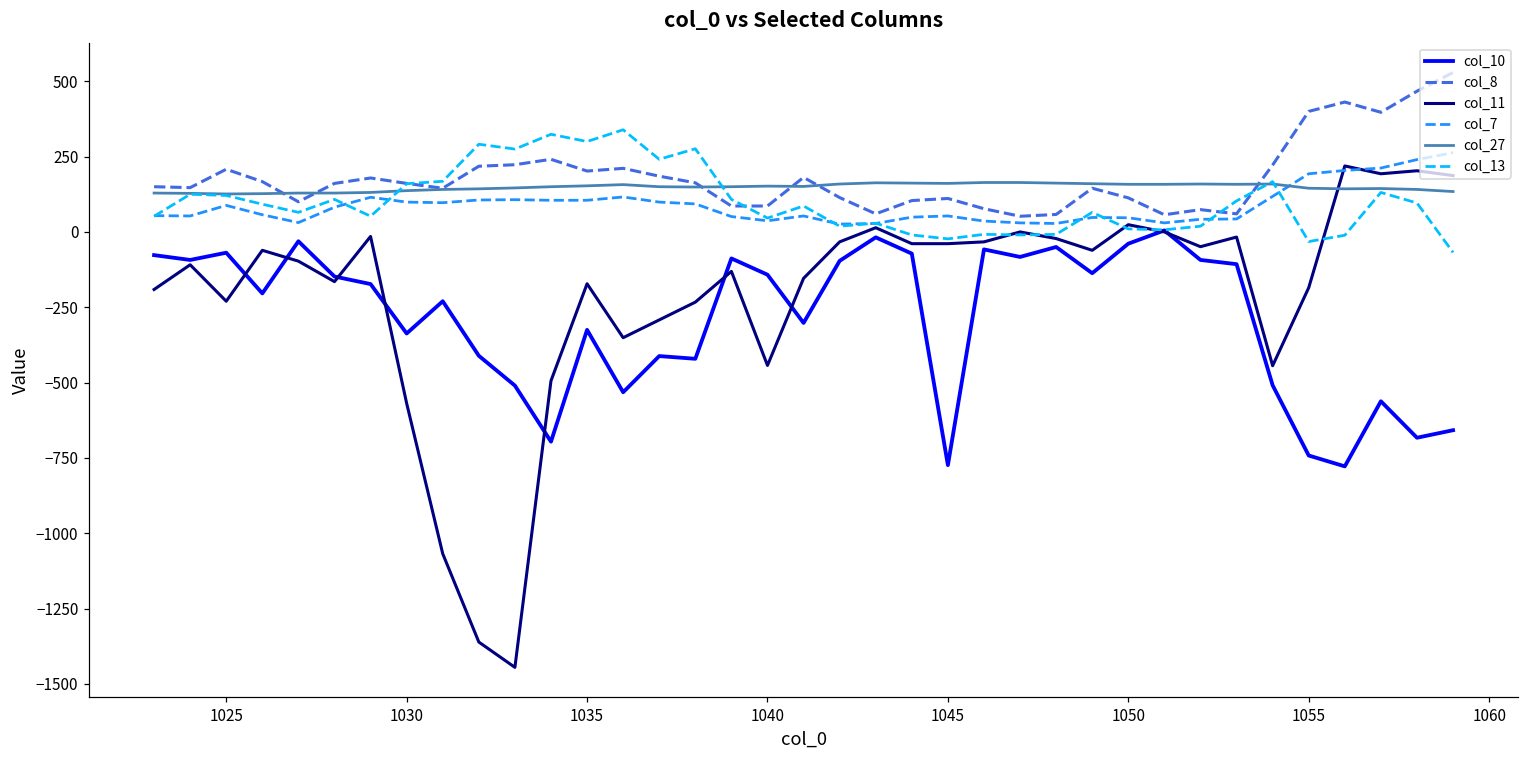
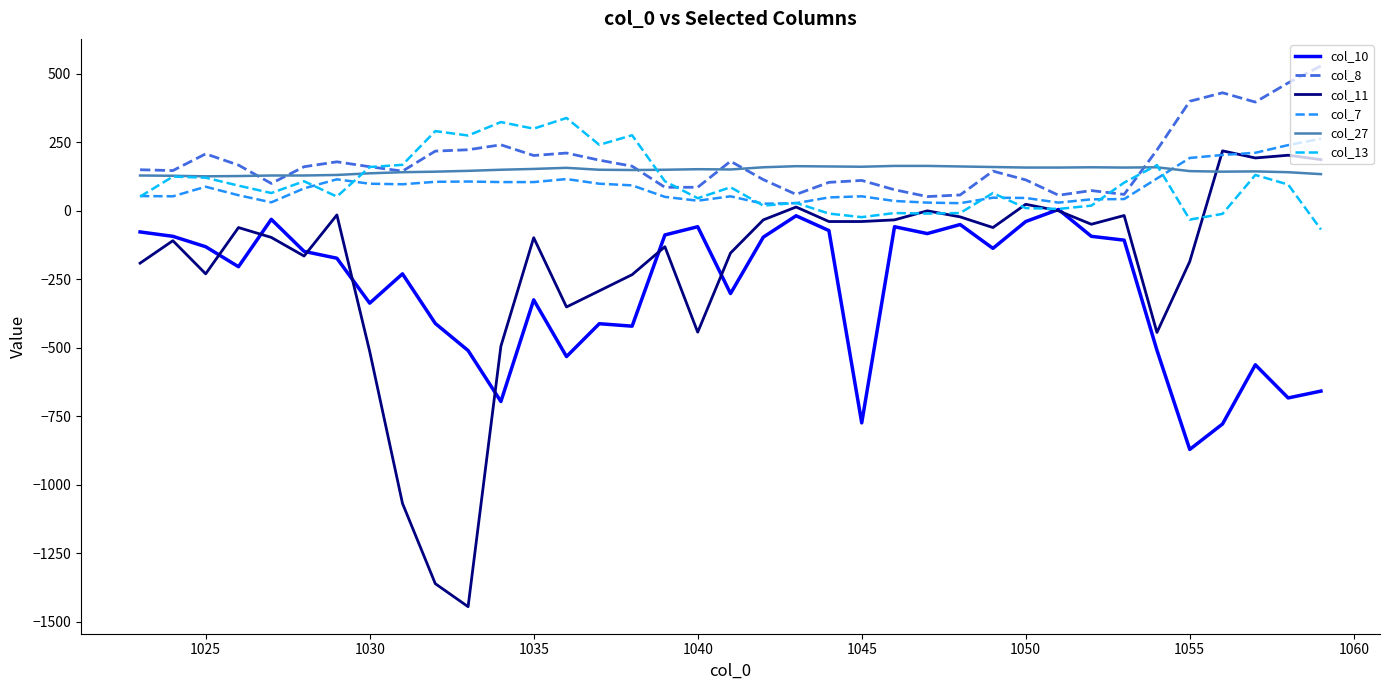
  {
    "col_10": {
-     "1025": -70,
+     "1025": -130,
      "1030": -340,
      "1035": -330,
-     "1040": -140,
+     "1040": -60,
      "1045": -770,
      "1050": -40,
-     "1055": -740
+     "1055": -870
    },
    "col_11": {
      "1025": -230,
-     "1030": -570,
-     "1035": -170,
+     "1030": -510,
+     "1035": -100,
      "1040": -440,
      "1045": -40,
      "1050": 20,
      "1055": -190
    }
  }
